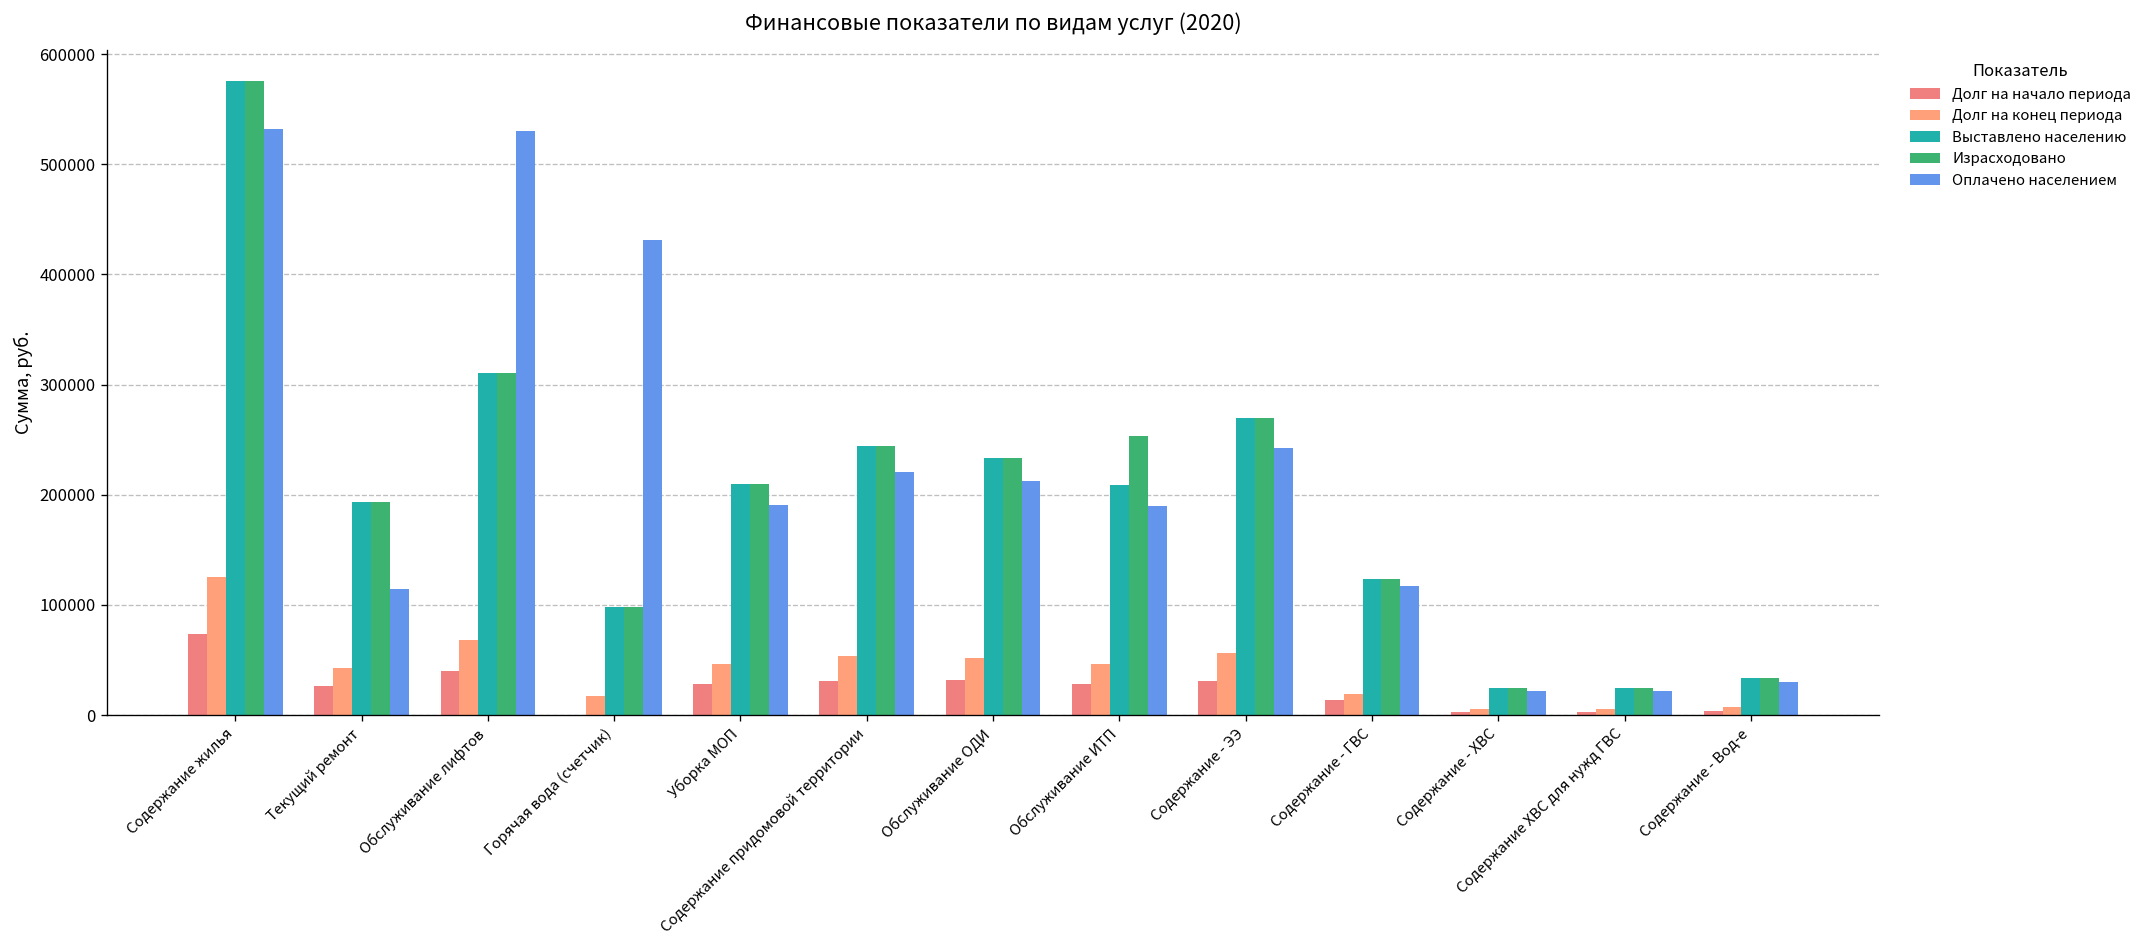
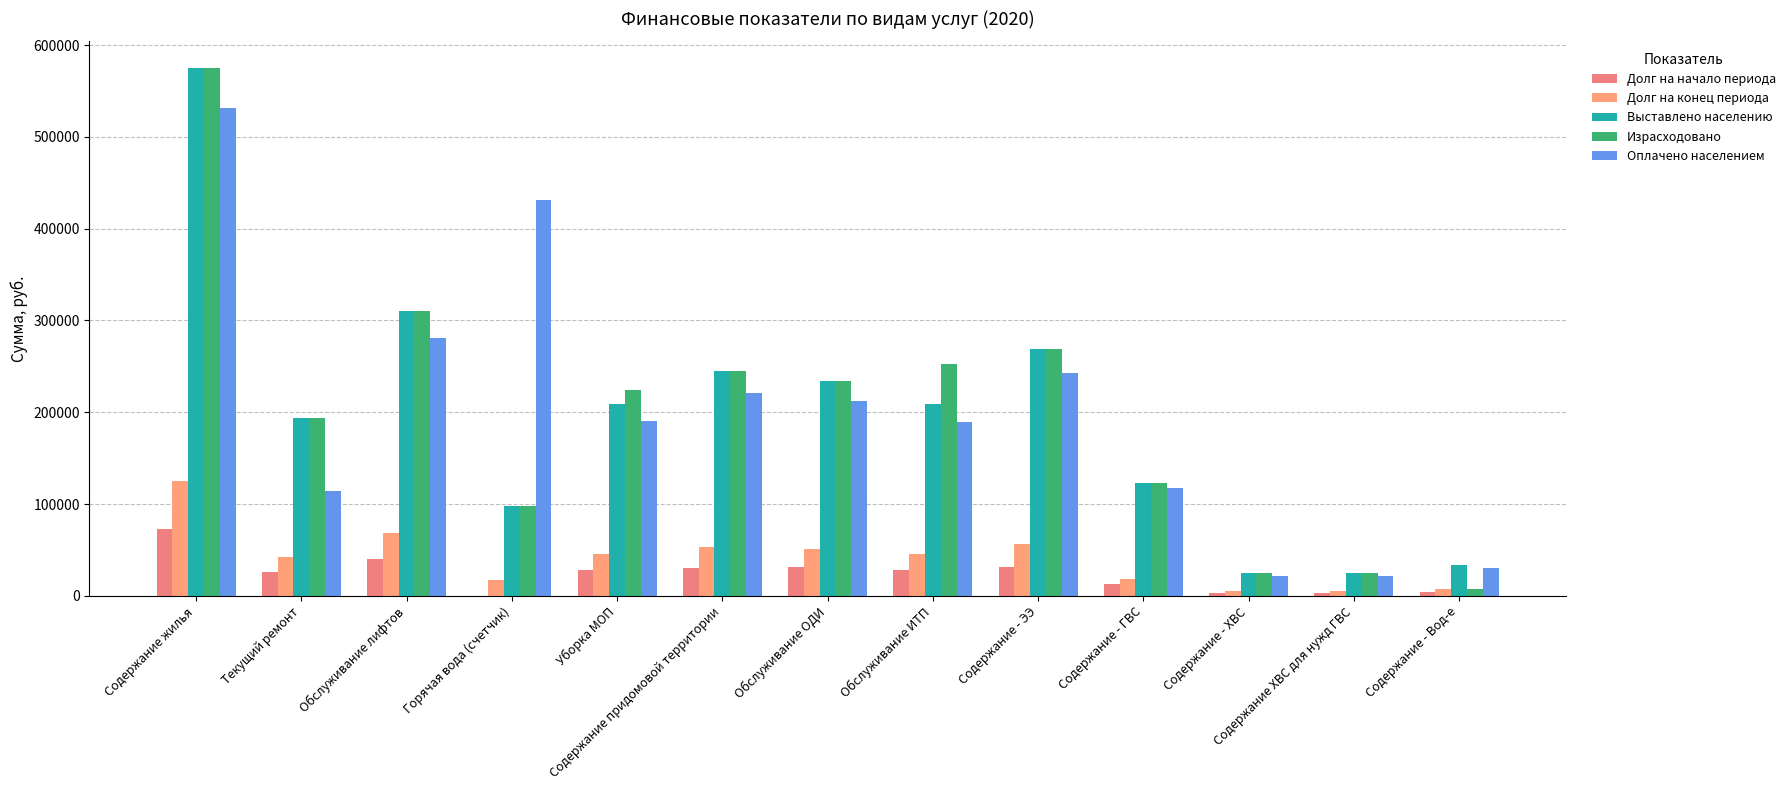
  {
    "Выставлено населению": {
      "Содержание жилья": 580000,
      "Текущий ремонт": 190000,
      "Обслуживание лифтов": 310000,
      "Горячая вода (счетчик)": 100000,
      "Уборка МОП": 210000,
      "Содержание придомовой территории": 240000,
      "Обслуживание ОДИ": 230000,
      "Обслуживание ИТП": 210000,
      "Содержание - ЭЭ": 270000,
      "Содержание - ГВС": 120000,
      "Содержание - ХВС": 20000,
      "Содержание ХВС для нужд ГВС": 20000,
      "Содержание - Вод-е": 30000
    },
    "Израсходовано": {
      "Содержание жилья": 580000,
      "Текущий ремонт": 190000,
      "Обслуживание лифтов": 310000,
      "Горячая вода (счетчик)": 100000,
-     "Уборка МОП": 210000,
+     "Уборка МОП": 220000,
      "Содержание придомовой территории": 240000,
      "Обслуживание ОДИ": 230000,
      "Обслуживание ИТП": 250000,
      "Содержание - ЭЭ": 270000,
      "Содержание - ГВС": 120000,
      "Содержание - ХВС": 20000,
      "Содержание ХВС для нужд ГВС": 20000,
-     "Содержание - Вод-е": 30000
+     "Содержание - Вод-е": 10000
    },
    "Оплачено населением": {
      "Содержание жилья": 530000,
      "Текущий ремонт": 110000,
-     "Обслуживание лифтов": 530000,
+     "Обслуживание лифтов": 280000,
      "Горячая вода (счетчик)": 430000,
      "Уборка МОП": 190000,
      "Содержание придомовой территории": 220000,
      "Обслуживание ОДИ": 210000,
      "Обслуживание ИТП": 190000,
      "Содержание - ЭЭ": 240000,
      "Содержание - ГВС": 120000,
      "Содержание - ХВС": 20000,
      "Содержание ХВС для нужд ГВС": 20000,
      "Содержание - Вод-е": 30000
    }
  }
